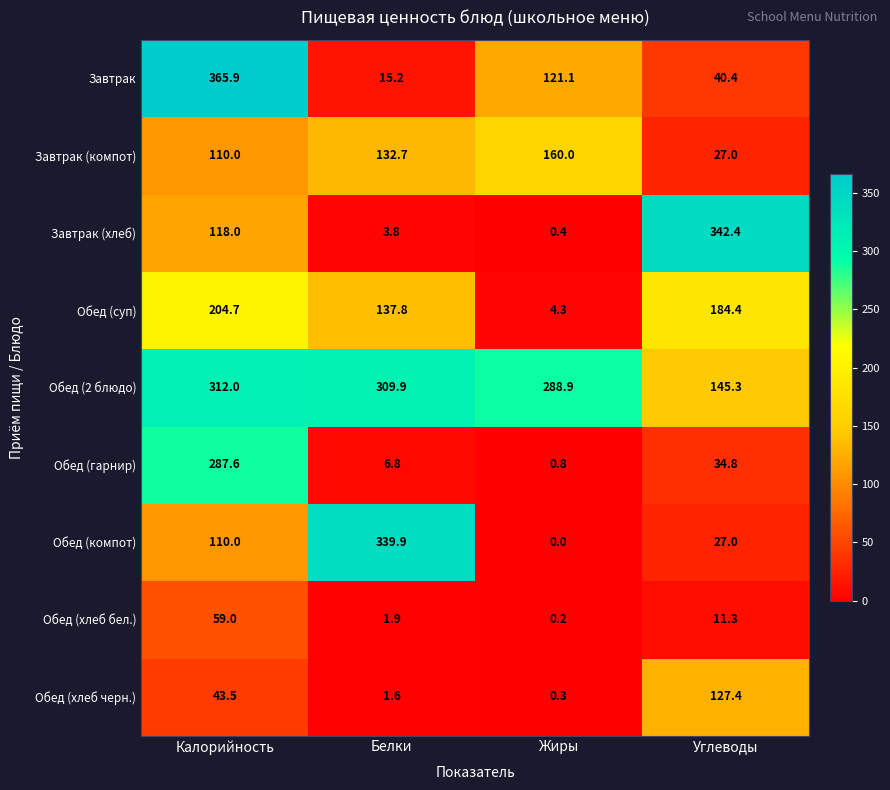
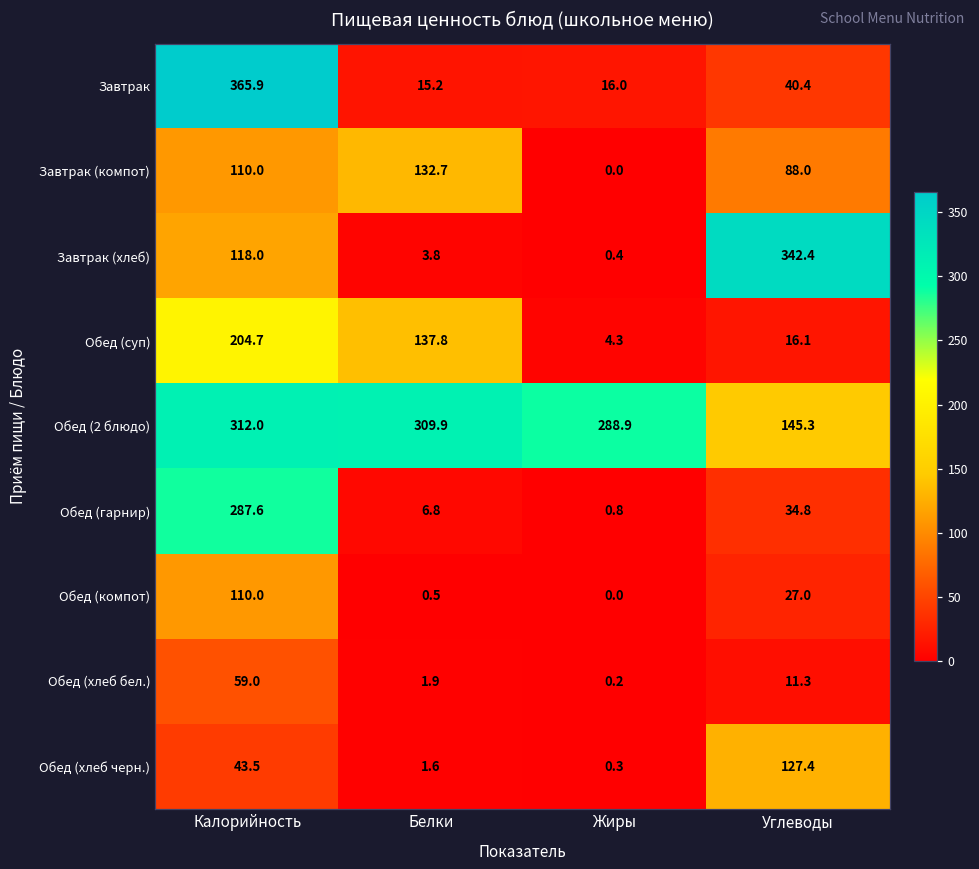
  {
    "Завтрак": {
      "Калорийность": 365.9,
      "Белки": 15.2,
-     "Жиры": 121.1,
+     "Жиры": 16.0,
      "Углеводы": 40.4
    },
    "Завтрак (компот)": {
      "Калорийность": 110.0,
      "Белки": 132.7,
-     "Жиры": 160.0,
-     "Углеводы": 27.0
+     "Жиры": 0.0,
+     "Углеводы": 88.0
    },
    "Завтрак (хлеб)": {
      "Калорийность": 118.0,
      "Белки": 3.8,
      "Жиры": 0.4,
      "Углеводы": 342.4
    },
    "Обед (суп)": {
      "Калорийность": 204.7,
      "Белки": 137.8,
      "Жиры": 4.3,
-     "Углеводы": 184.4
+     "Углеводы": 16.1
    },
    "Обед (2 блюдо)": {
      "Калорийность": 312.0,
      "Белки": 309.9,
      "Жиры": 288.9,
      "Углеводы": 145.3
    },
    "Обед (гарнир)": {
      "Калорийность": 287.6,
      "Белки": 6.8,
      "Жиры": 0.8,
      "Углеводы": 34.8
    },
    "Обед (компот)": {
      "Калорийность": 110.0,
-     "Белки": 339.9,
+     "Белки": 0.5,
      "Жиры": 0.0,
      "Углеводы": 27.0
    },
    "Обед (хлеб бел.)": {
      "Калорийность": 59.0,
      "Белки": 1.9,
      "Жиры": 0.2,
      "Углеводы": 11.3
    },
    "Обед (хлеб черн.)": {
      "Калорийность": 43.5,
      "Белки": 1.6,
      "Жиры": 0.3,
      "Углеводы": 127.4
    }
  }
